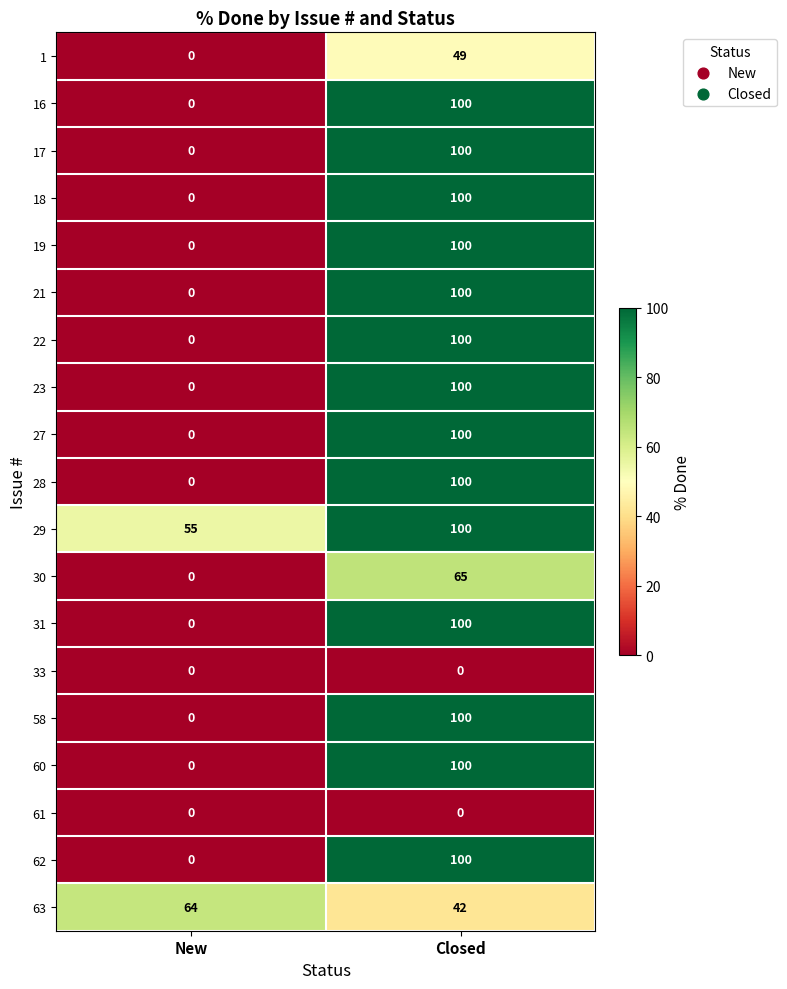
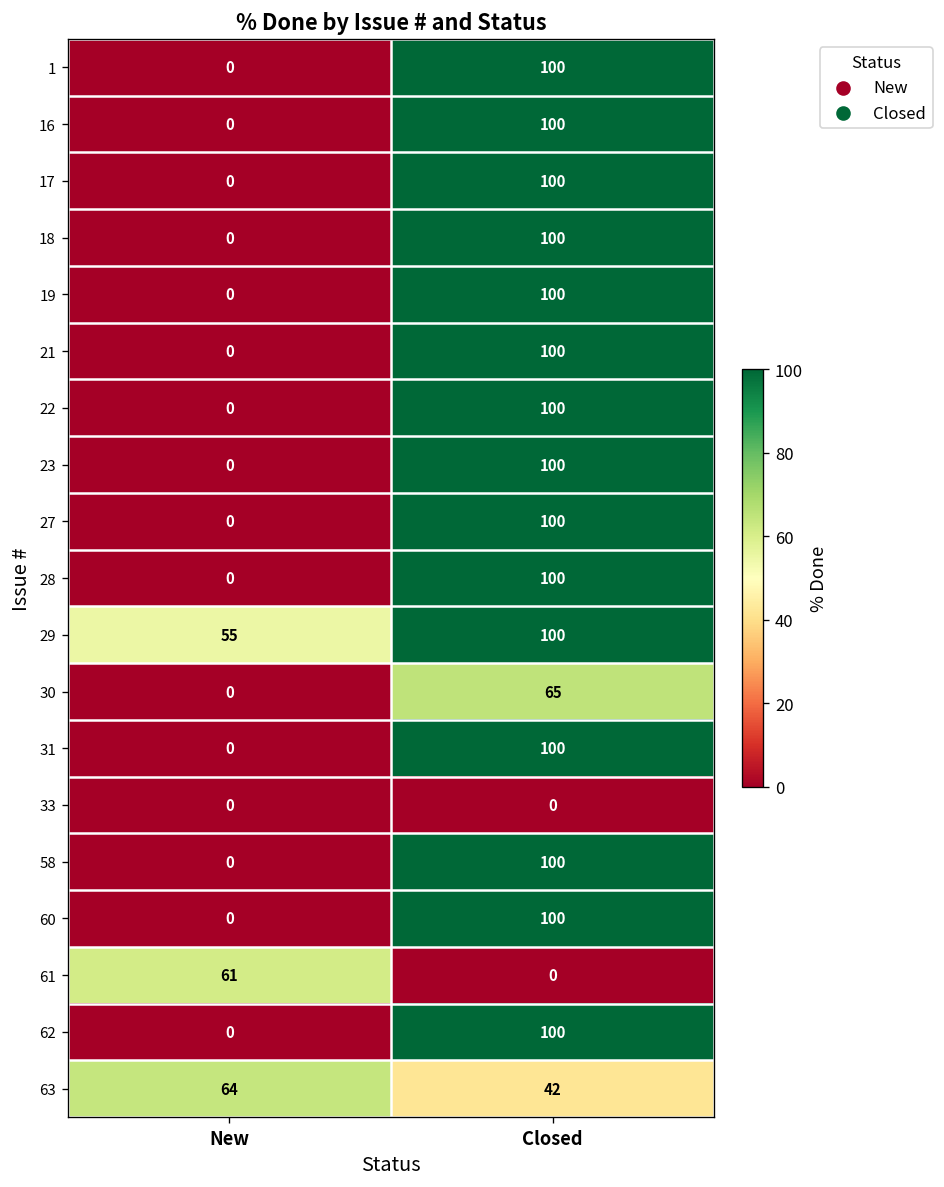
  {
    "1": {
      "New": 0,
-     "Closed": 49
+     "Closed": 100
    },
    "16": {
      "New": 0,
      "Closed": 100
    },
    "17": {
      "New": 0,
      "Closed": 100
    },
    "18": {
      "New": 0,
      "Closed": 100
    },
    "19": {
      "New": 0,
      "Closed": 100
    },
    "21": {
      "New": 0,
      "Closed": 100
    },
    "22": {
      "New": 0,
      "Closed": 100
    },
    "23": {
      "New": 0,
      "Closed": 100
    },
    "27": {
      "New": 0,
      "Closed": 100
    },
    "28": {
      "New": 0,
      "Closed": 100
    },
    "29": {
      "New": 55,
      "Closed": 100
    },
    "30": {
      "New": 0,
      "Closed": 65
    },
    "31": {
      "New": 0,
      "Closed": 100
    },
    "33": {
      "New": 0,
      "Closed": 0
    },
    "58": {
      "New": 0,
      "Closed": 100
    },
    "60": {
      "New": 0,
      "Closed": 100
    },
    "61": {
-     "New": 0,
+     "New": 61,
      "Closed": 0
    },
    "62": {
      "New": 0,
      "Closed": 100
    },
    "63": {
      "New": 64,
      "Closed": 42
    }
  }
